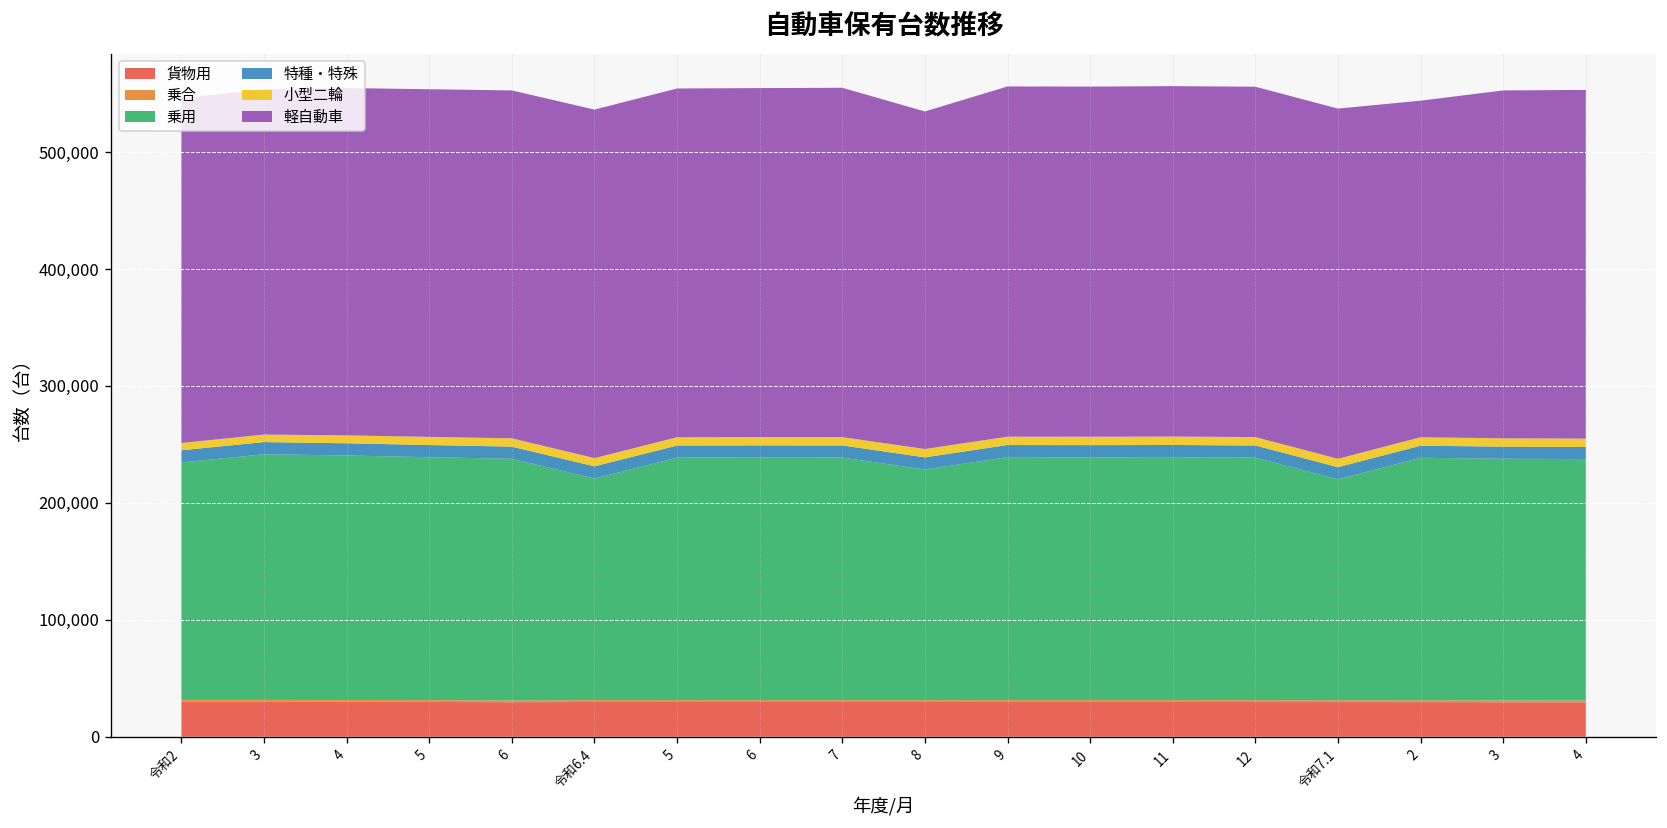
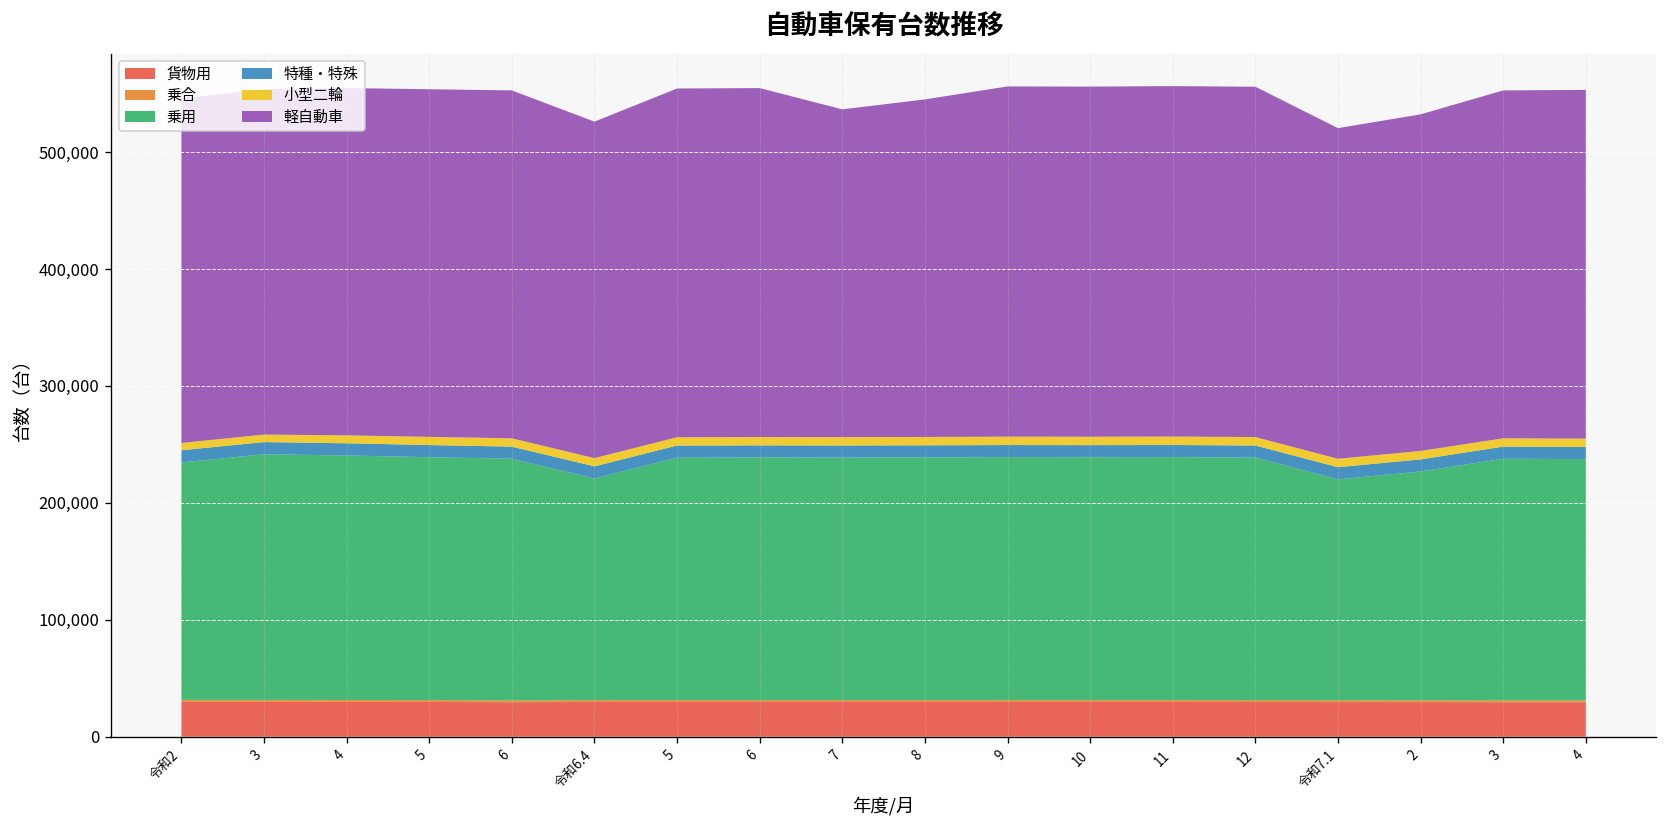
  {
    "乗用": {
      "令和2": "200,000",
      "令和6.4": "190,000",
      "7": "210,000",
-     "8": "200,000",
+     "8": "210,000",
      "9": "210,000",
      "10": "210,000",
      "11": "210,000",
      "12": "210,000",
      "令和7.1": "190,000",
-     "2": "210,000"
+     "2": "200,000"
    },
    "特種・特殊": {
      "令和2": "10,000",
      "令和6.4": "10,000",
      "7": "10,000",
      "8": "10,000",
      "9": "10,000",
      "10": "10,000",
      "11": "10,000",
      "12": "10,000",
      "令和7.1": "10,000",
      "2": "10,000"
    },
    "小型二輪": {
      "令和2": "10,000",
      "令和6.4": "10,000",
      "7": "10,000",
      "8": "10,000",
      "9": "10,000",
      "10": "10,000",
      "11": "10,000",
      "12": "10,000",
      "令和7.1": "10,000",
      "2": "10,000"
    },
    "軽自動車": {
-     "令和6.4": "300,000",
-     "7": "300,000",
+     "令和6.4": "290,000",
+     "7": "280,000",
      "8": "290,000",
      "9": "300,000",
      "10": "300,000",
      "11": "300,000",
      "12": "300,000",
-     "令和7.1": "300,000",
+     "令和7.1": "280,000",
      "2": "290,000"
    }
  }
